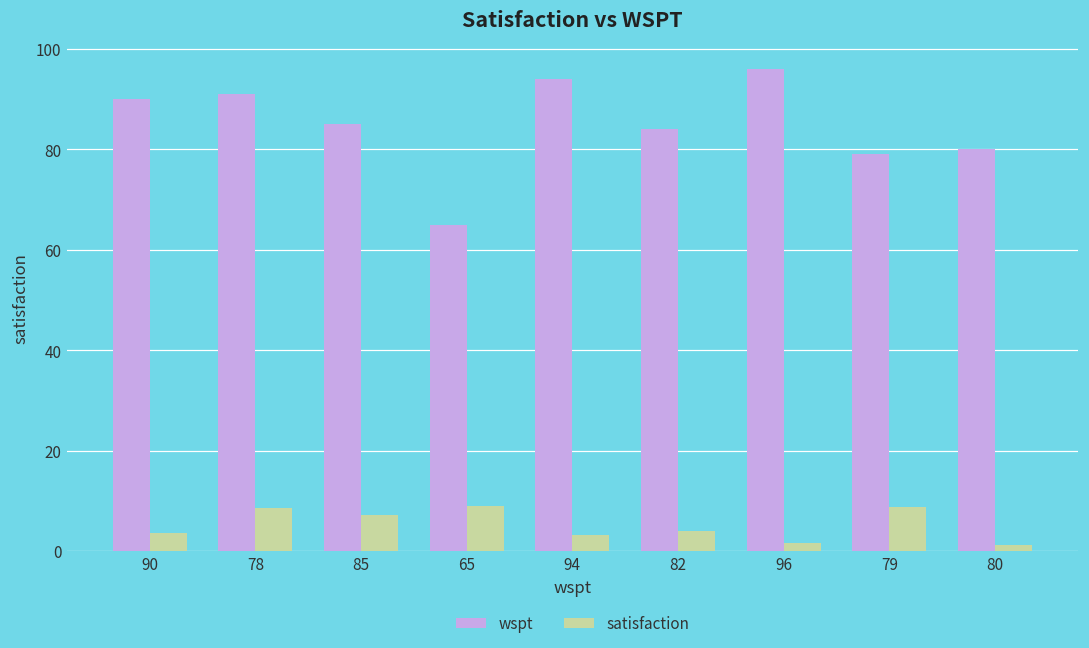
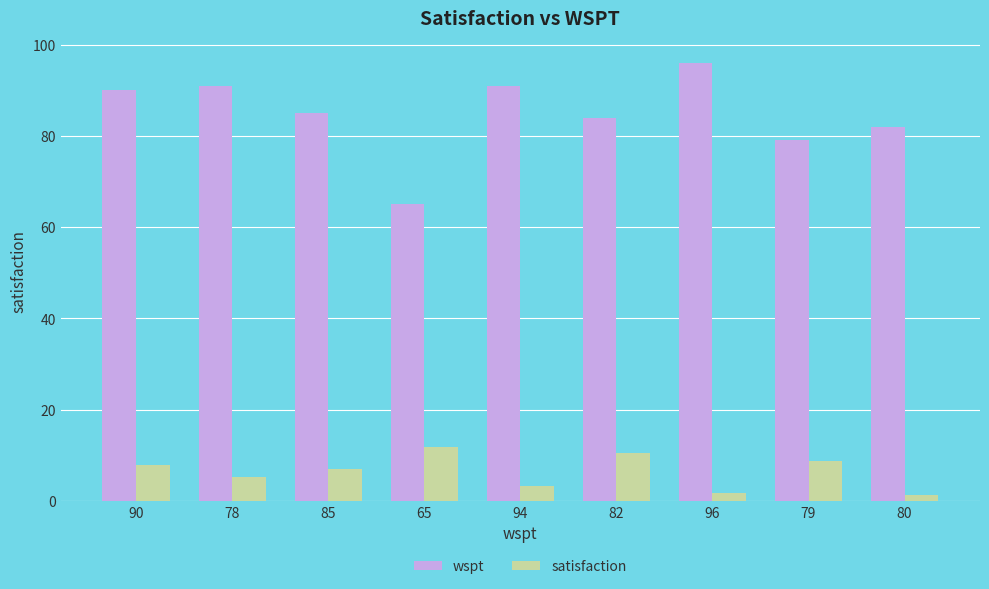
  {
    "wspt": {
      "90": 90,
      "78": 91,
      "85": 85,
      "65": 65,
-     "94": 94,
+     "94": 91,
      "82": 84,
      "96": 96,
      "79": 79,
-     "80": 80
+     "80": 82
    },
    "satisfaction": {
-     "90": 4,
-     "78": 9,
+     "90": 8,
+     "78": 5,
      "85": 7,
-     "65": 9,
+     "65": 12,
      "94": 3,
-     "82": 4,
+     "82": 11,
      "96": 2,
      "79": 9,
      "80": 1
    }
  }
